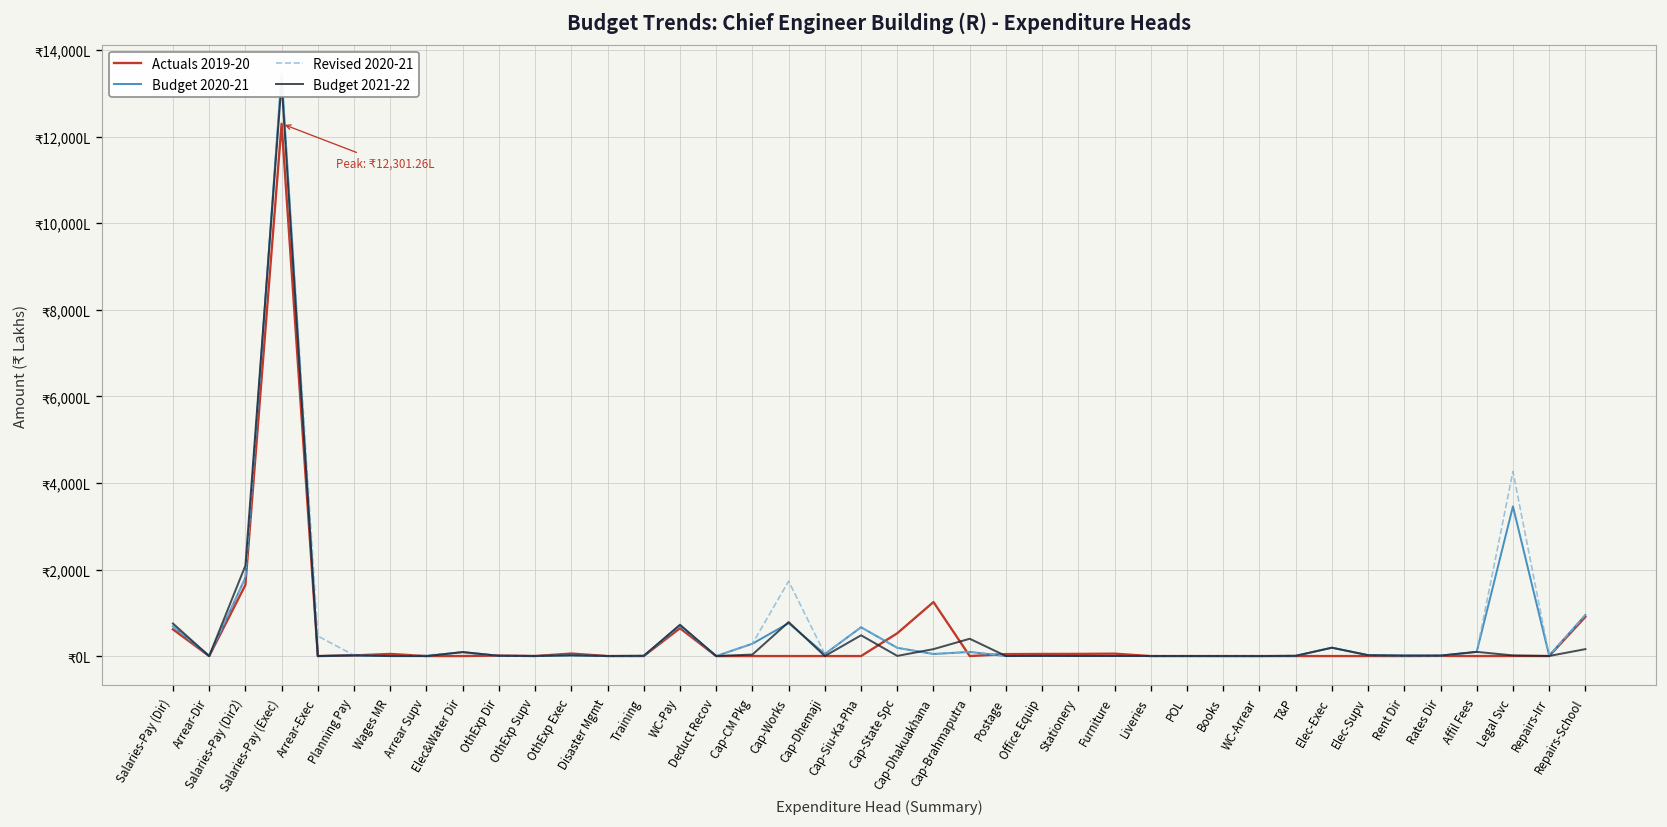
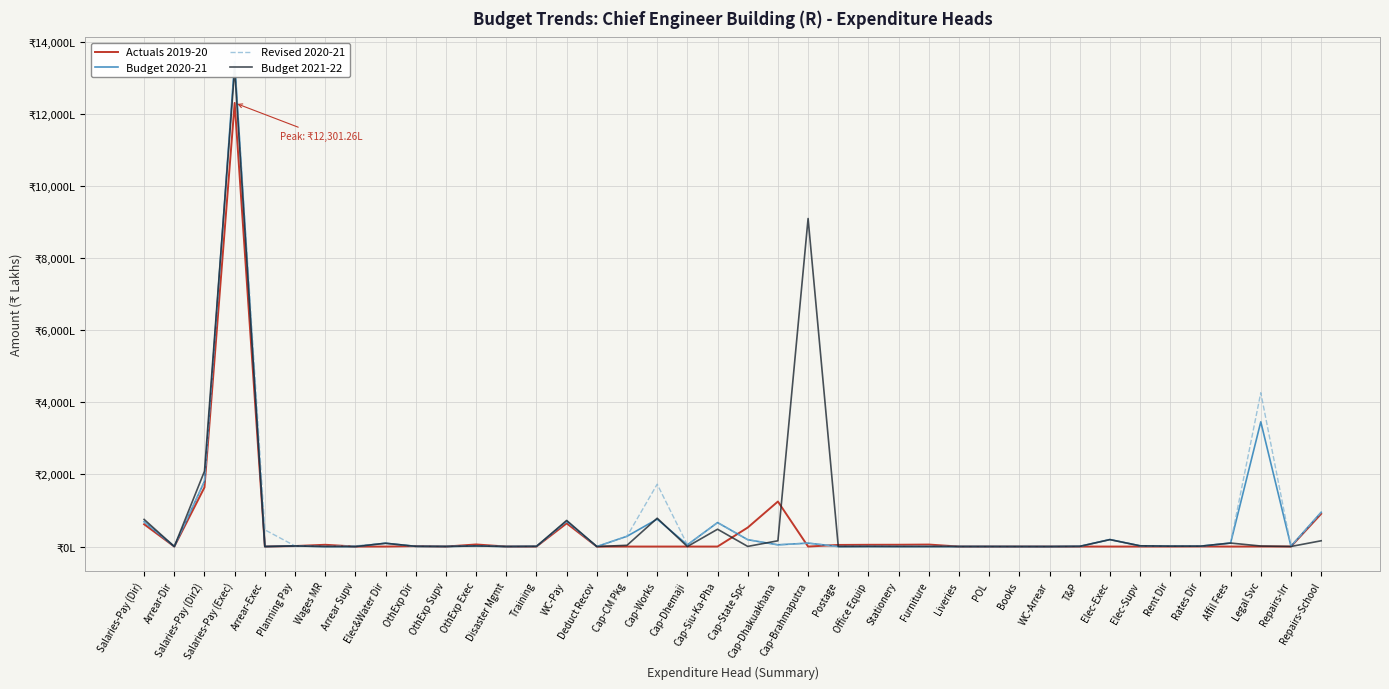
  {
    "Actuals 2019-20": {
      "Salaries-Pay (Exec)": "12,301.26L"
    },
    "Budget 2020-21": {
      "Legal Svc": "₹3,500L"
    },
    "Revised 2020-21": {
      "Arrear-Exec": "₹500L",
      "Cap-Works": "₹1,700L",
      "Legal Svc": "₹4,300L"
    },
    "Budget 2021-22": {
      "Salaries-Pay (Dir2)": "₹2,100L",
      "Cap-Siu-Ka-Pha": "₹500L",
      "Cap-State Spc": "₹0L",
      "Cap-Dhakuakhana": "₹200L",
-     "Cap-Brahmaputra": "₹400L",
+     "Cap-Brahmaputra": "₹9,100L",
      "Repairs-School": "₹200L"
    }
  }
